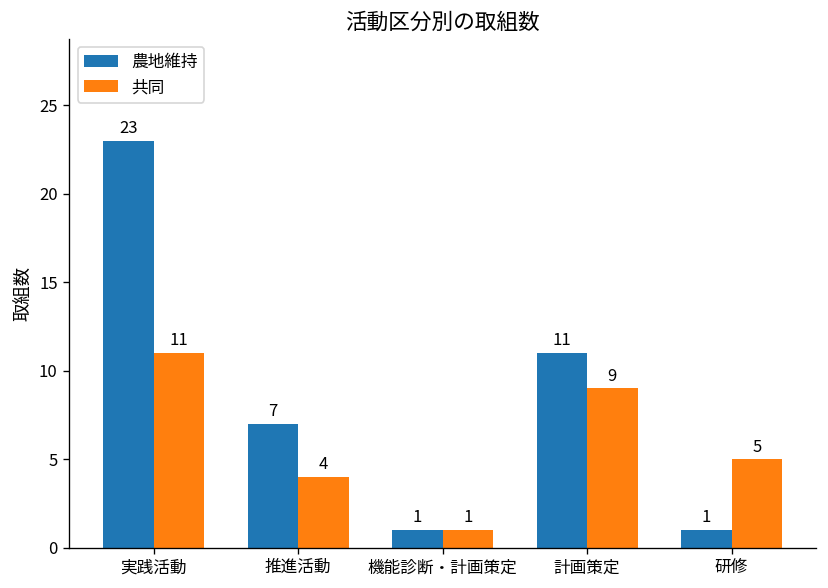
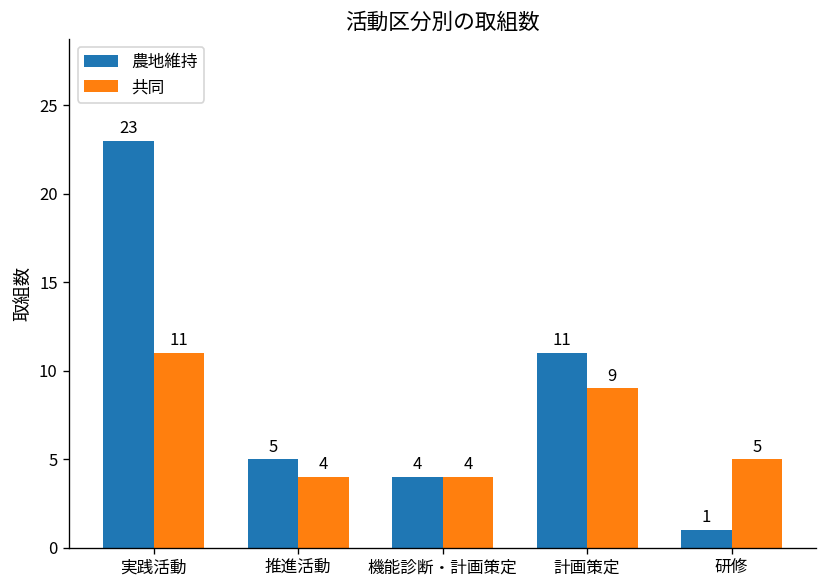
  {
    "農地維持": {
      "実践活動": 23,
-     "推進活動": 7,
-     "機能診断・計画策定": 1,
+     "推進活動": 5,
+     "機能診断・計画策定": 4,
      "計画策定": 11,
      "研修": 1
    },
    "共同": {
      "実践活動": 11,
      "推進活動": 4,
-     "機能診断・計画策定": 1,
+     "機能診断・計画策定": 4,
      "計画策定": 9,
      "研修": 5
    }
  }
